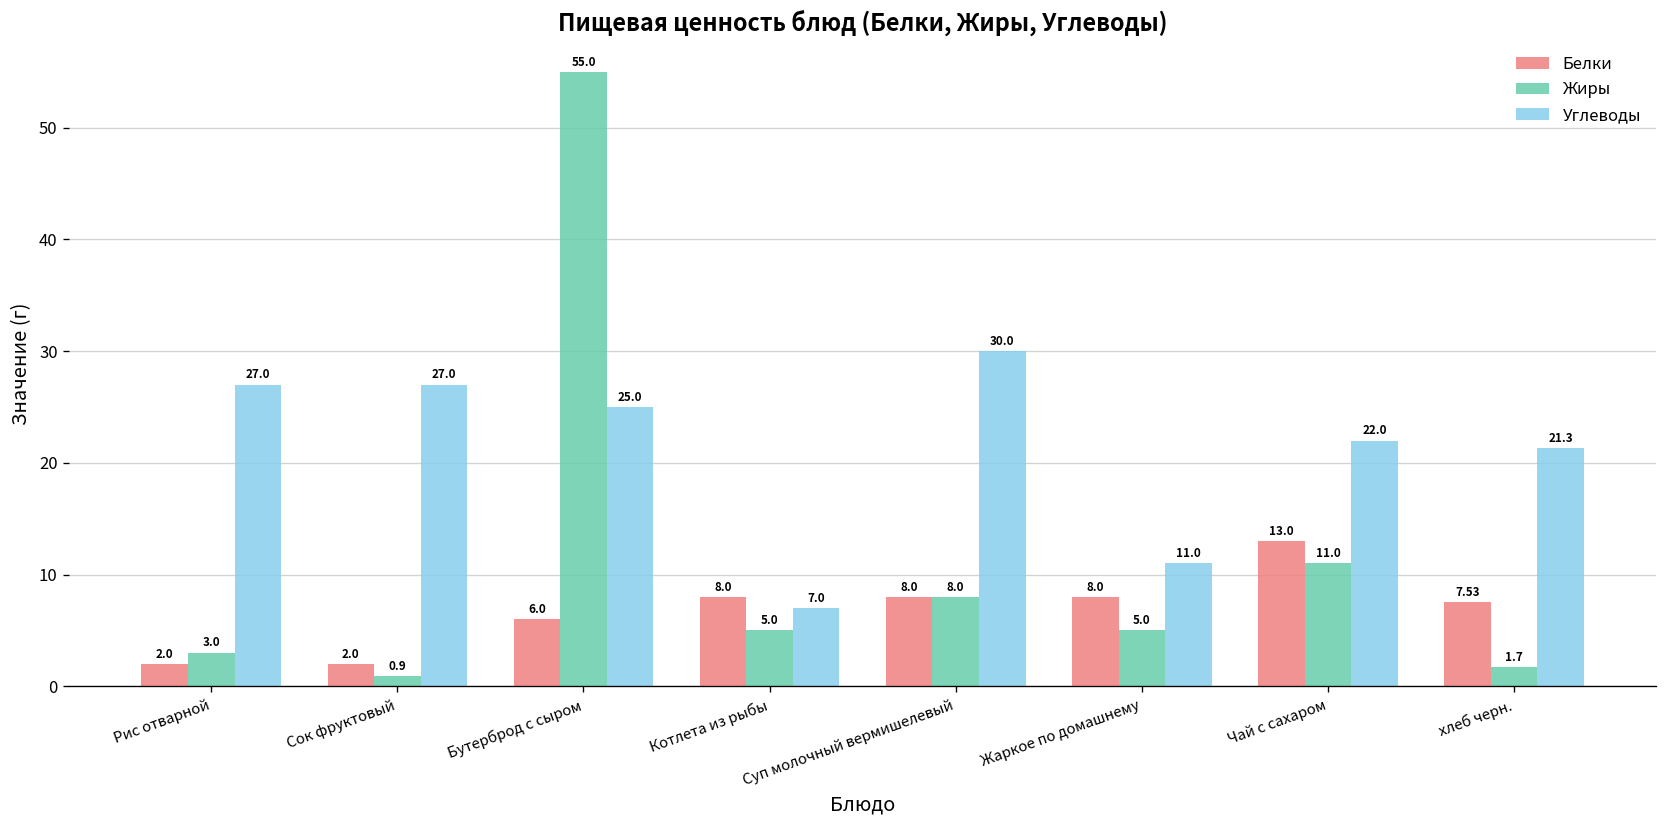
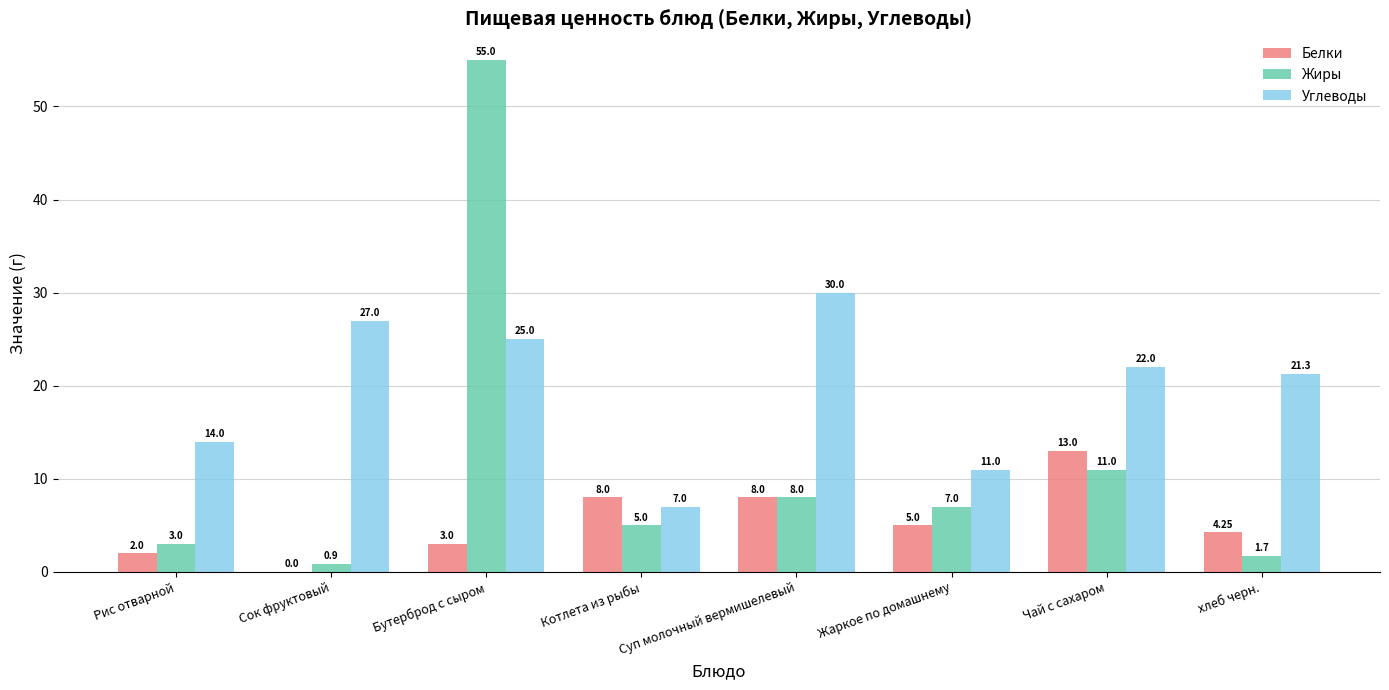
  {
    "Белки": {
      "Рис отварной": 2.0,
-     "Сок фруктовый": 2.0,
-     "Бутерброд с сыром": 6.0,
+     "Сок фруктовый": 0.0,
+     "Бутерброд с сыром": 3.0,
      "Котлета из рыбы": 8.0,
      "Суп молочный вермишелевый": 8.0,
-     "Жаркое по домашнему": 8.0,
+     "Жаркое по домашнему": 5.0,
      "Чай с сахаром": 13.0,
-     "хлеб черн.": 7.53
+     "хлеб черн.": 4.25
    },
    "Жиры": {
      "Рис отварной": 3.0,
      "Сок фруктовый": 0.9,
      "Бутерброд с сыром": 55.0,
      "Котлета из рыбы": 5.0,
      "Суп молочный вермишелевый": 8.0,
-     "Жаркое по домашнему": 5.0,
+     "Жаркое по домашнему": 7.0,
      "Чай с сахаром": 11.0,
      "хлеб черн.": 1.7
    },
    "Углеводы": {
-     "Рис отварной": 27.0,
+     "Рис отварной": 14.0,
      "Сок фруктовый": 27.0,
      "Бутерброд с сыром": 25.0,
      "Котлета из рыбы": 7.0,
      "Суп молочный вермишелевый": 30.0,
      "Жаркое по домашнему": 11.0,
      "Чай с сахаром": 22.0,
      "хлеб черн.": 21.3
    }
  }
